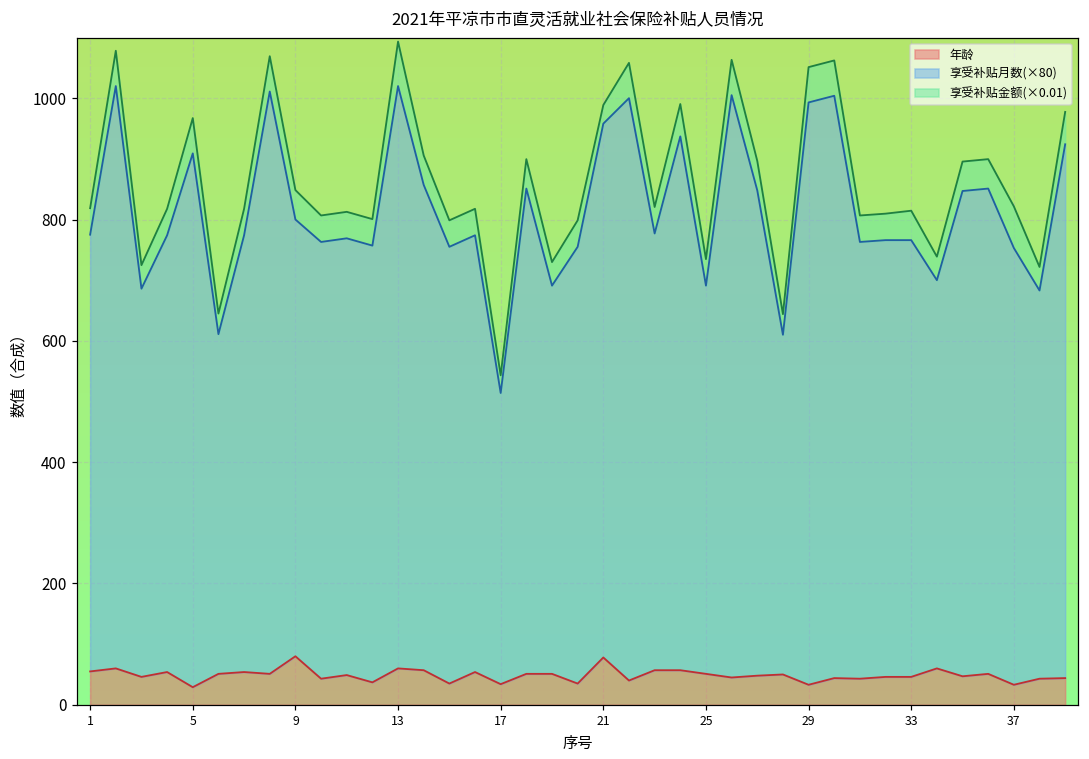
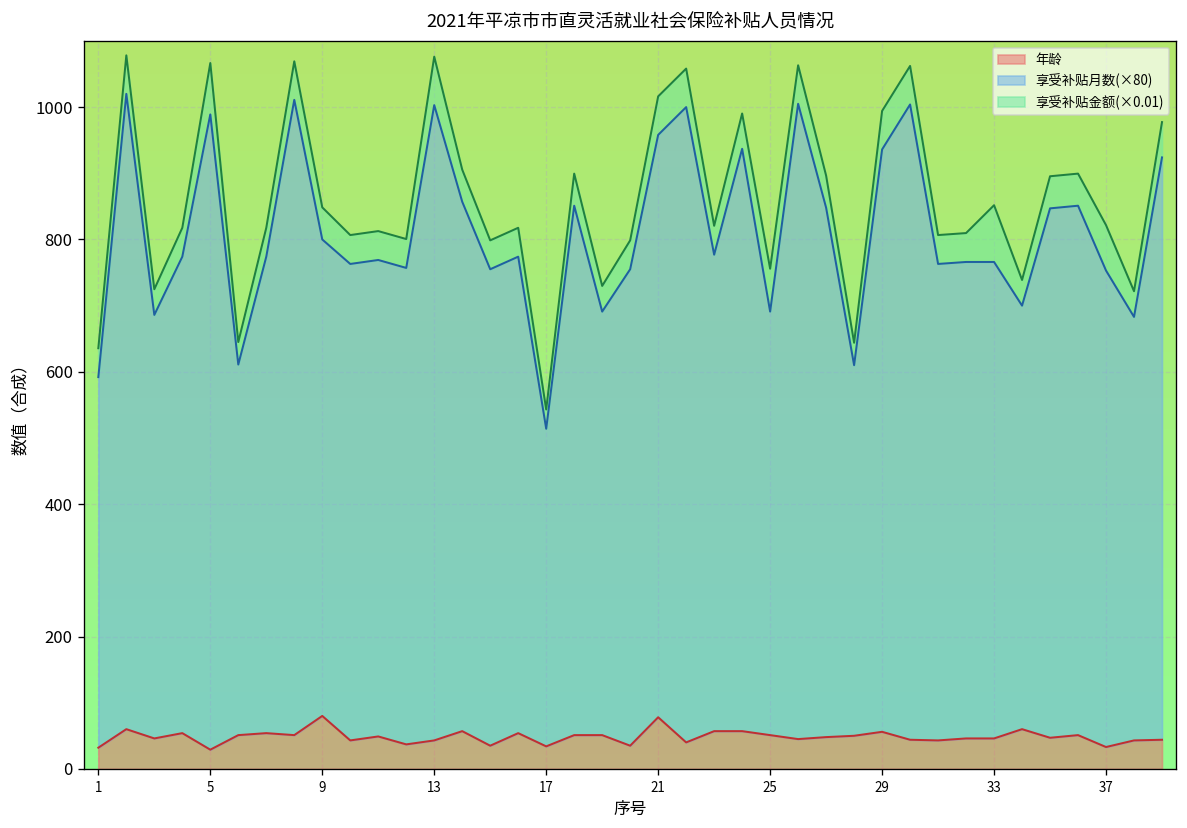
  {
    "年龄": {
-     "1": 60,
+     "1": 30,
      "5": 30,
      "9": 80,
-     "13": 60,
+     "13": 40,
      "17": 30,
      "21": 80,
      "25": 50,
-     "29": 30,
+     "29": 60,
      "33": 50,
      "37": 30
    },
    "享受补贴月数(×80)": {
-     "1": 720,
-     "5": 880,
+     "1": 560,
+     "5": 960,
      "9": 720,
      "13": 960,
      "17": 480,
      "21": 880,
      "25": 640,
-     "29": 960,
+     "29": 880,
      "33": 720,
      "37": 720
    },
    "享受补贴金额(×0.01)": {
      "1": 40,
-     "5": 60,
+     "5": 80,
      "9": 50,
      "13": 70,
      "17": 30,
-     "21": 30,
-     "25": 40,
+     "21": 60,
+     "25": 60,
      "29": 60,
-     "33": 50,
+     "33": 90,
      "37": 70
    }
  }
